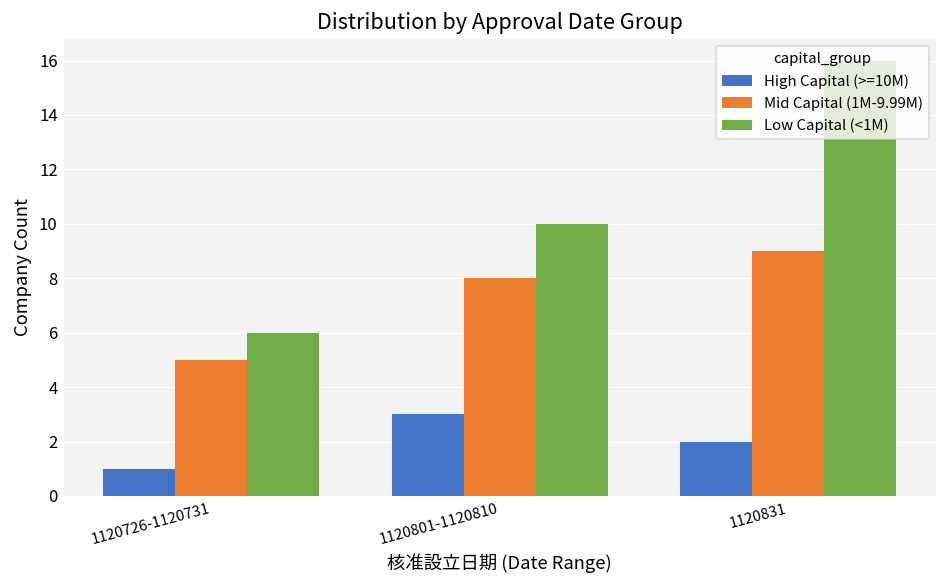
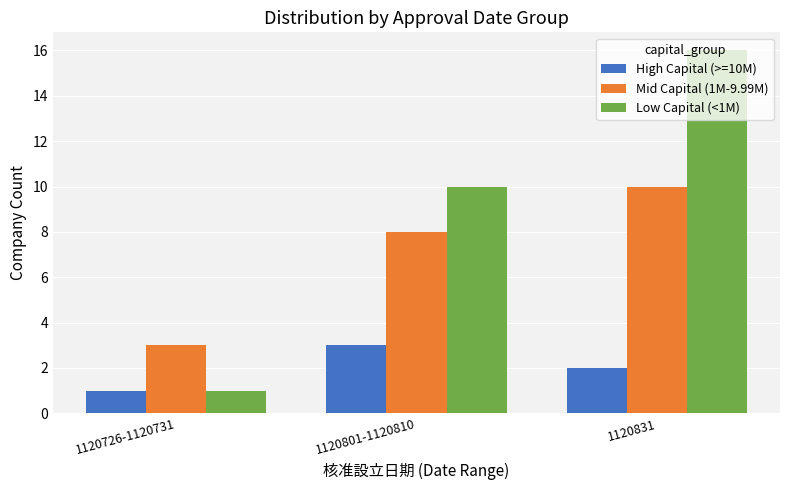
  {
    "High Capital (>=10M)": {
      "1120726-1120731": 1,
      "1120801-1120810": 3,
      "1120831": 2
    },
    "Mid Capital (1M-9.99M)": {
-     "1120726-1120731": 5,
+     "1120726-1120731": 3,
      "1120801-1120810": 8,
-     "1120831": 9
+     "1120831": 10
    },
    "Low Capital (<1M)": {
-     "1120726-1120731": 6,
+     "1120726-1120731": 1,
      "1120801-1120810": 10
    }
  }
